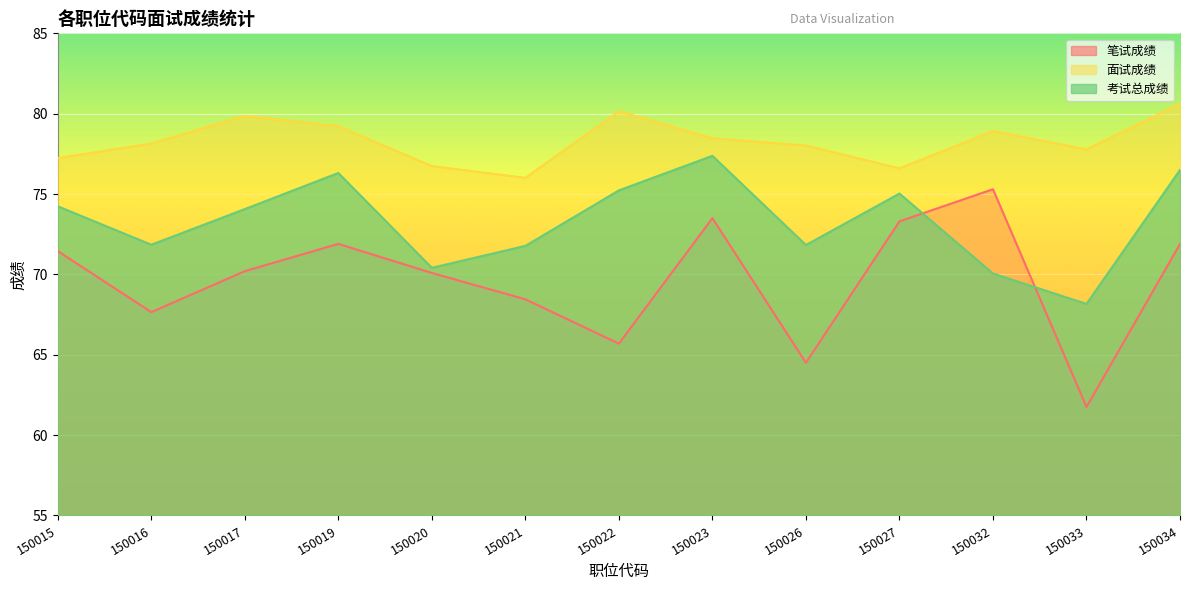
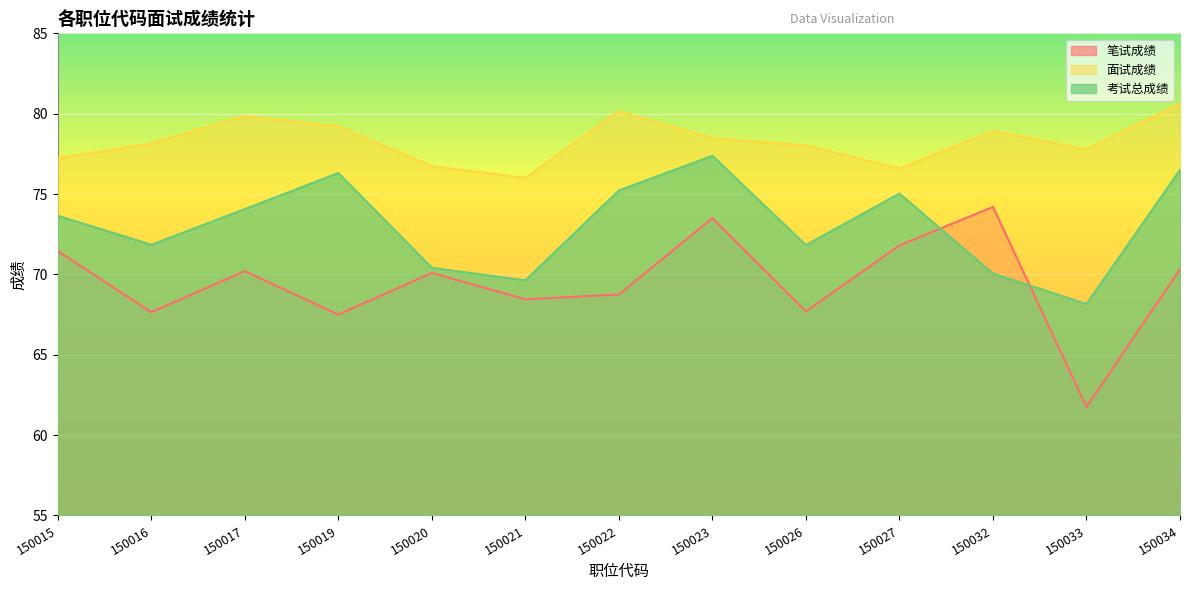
  {
    "笔试成绩": {
      "150015": 71.5,
      "150016": 67.7,
      "150017": 70.2,
-     "150019": 71.9,
+     "150019": 67.5,
      "150020": 70.1,
      "150021": 68.5,
-     "150022": 65.7,
+     "150022": 68.8,
      "150023": 73.5,
-     "150026": 64.5,
-     "150027": 73.3,
-     "150032": 75.3,
+     "150026": 67.7,
+     "150027": 71.8,
+     "150032": 74.2,
      "150033": 61.8,
-     "150034": 71.9
+     "150034": 70.3
    },
    "面试成绩": {
      "150015": 77.2,
      "150016": 78.1,
      "150017": 79.9,
      "150019": 79.2,
      "150020": 76.7,
      "150021": 76.0,
      "150022": 80.2,
      "150023": 78.5,
      "150026": 78.0,
      "150027": 76.6,
      "150032": 78.9,
      "150033": 77.8,
      "150034": 80.6
    },
    "考试总成绩": {
-     "150015": 74.2,
+     "150015": 73.7,
      "150016": 71.8,
      "150017": 74.1,
      "150019": 76.3,
      "150020": 70.4,
-     "150021": 71.8,
+     "150021": 69.6,
      "150022": 75.2,
      "150023": 77.4,
      "150026": 71.8,
      "150027": 75.0,
      "150032": 70.1,
      "150033": 68.2,
      "150034": 76.5
    }
  }
